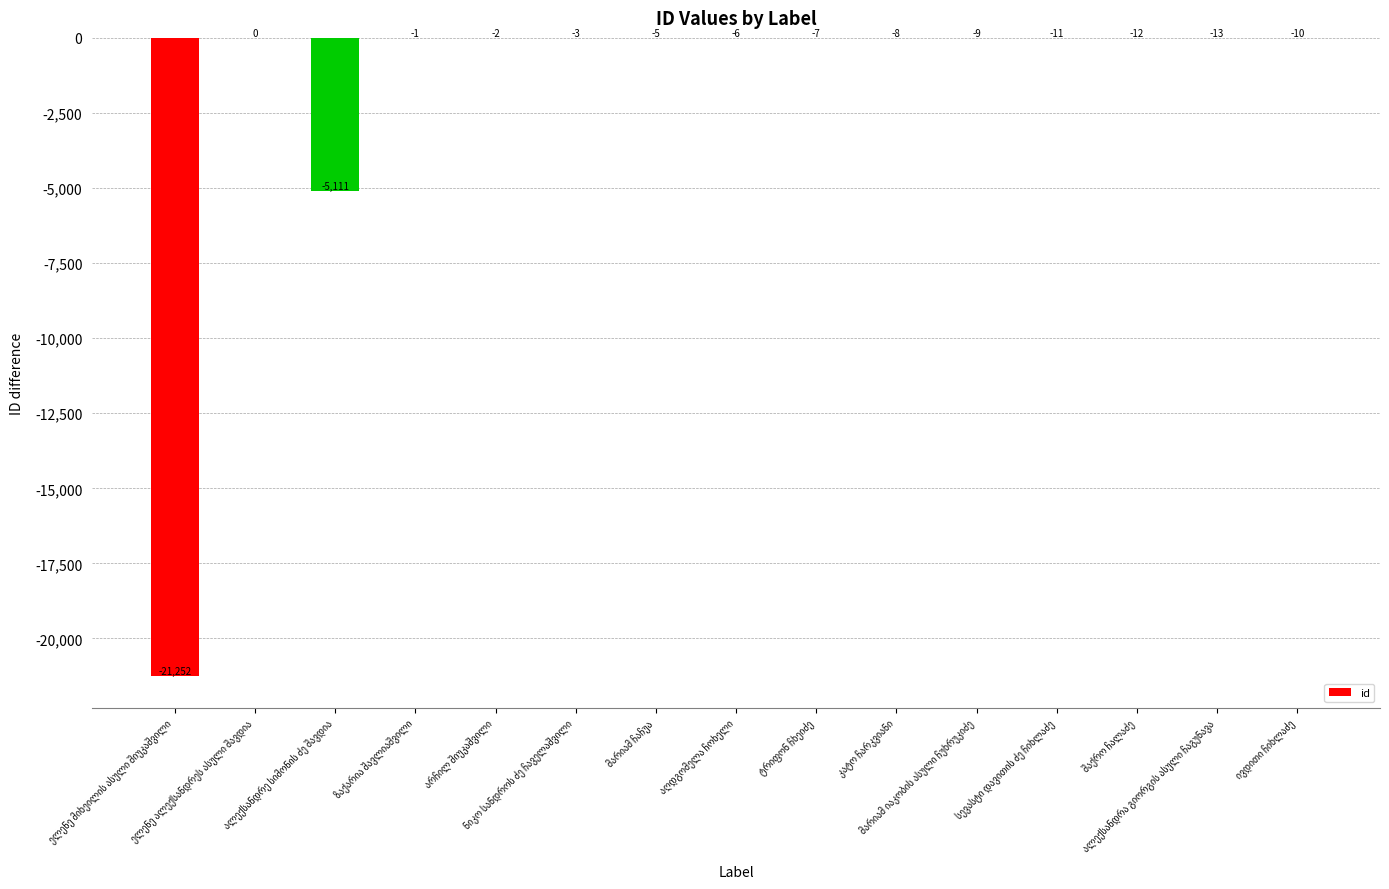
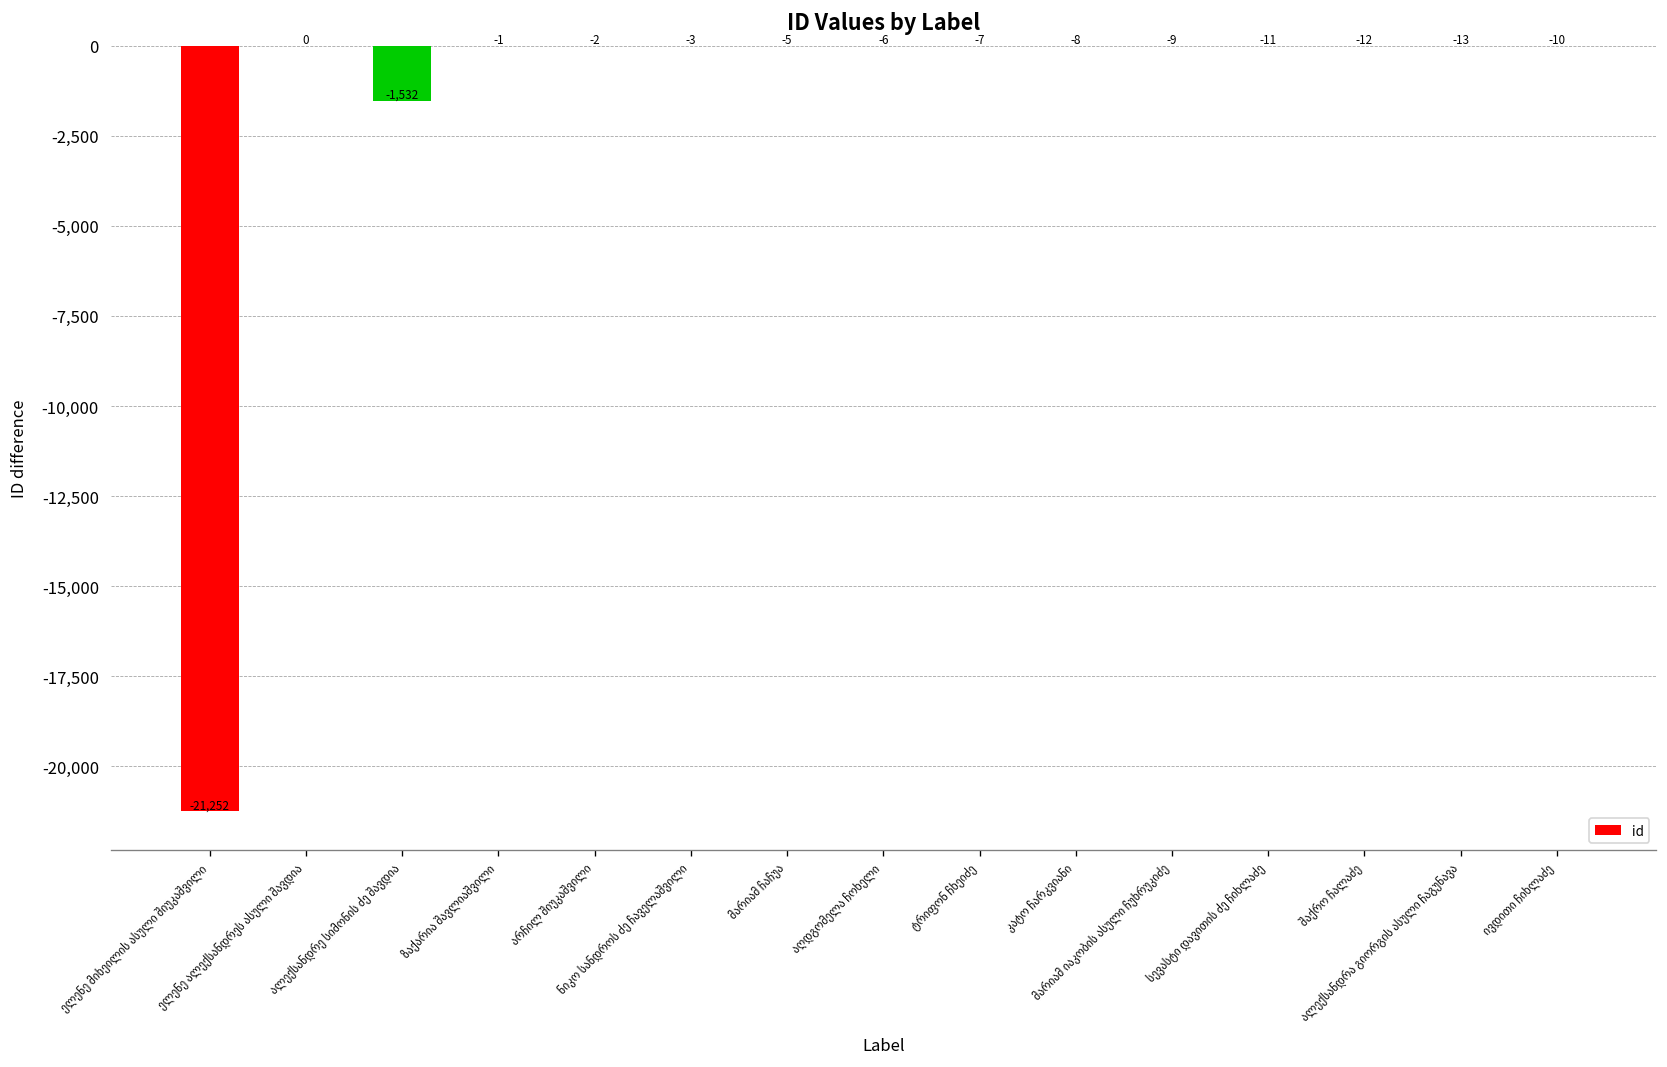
  {
    "ელენე მიხეილის ასული შიუკაშვილი": "-21,252",
    "ელენე ალექსანდრეს ასული შავდია": "0",
-   "ალექსანდრე სიმონის ძე შავდია": "-5,111",
+   "ალექსანდრე სიმონის ძე შავდია": "-1,532",
    "ზაქარია შავლიაშვილი": "-1",
    "არჩილ შიუკაშვილი": "-2",
    "ნიკო სანდროს ძე ჩაველაშვილი": "-3",
    "მარიამ ჩაჩუა": "-5",
    "აღდგომელა ჩოხელი": "-6",
    "ტრიფონ ჩხეიძე": "-7",
    "კატო ჩარკვიანი": "-8",
    "მარიამ იაკობის ასული ჩუხრუკიძე": "-9",
    "სევასტი დავითის ძე ჩიხლაძე": "-11",
    "შაქრო ჩალაძე": "-12",
    "ალექსანდრა გიორგის ასული ჩაგუნავა": "-13",
    "ივდითი ჩიხლაძე": "-10"
  }
